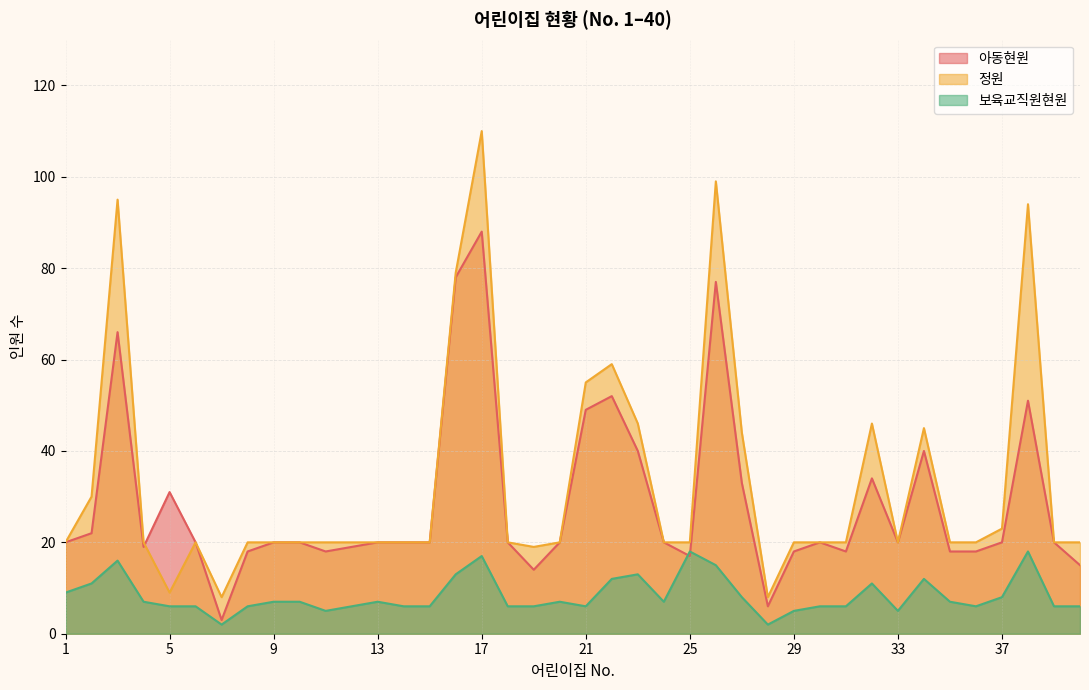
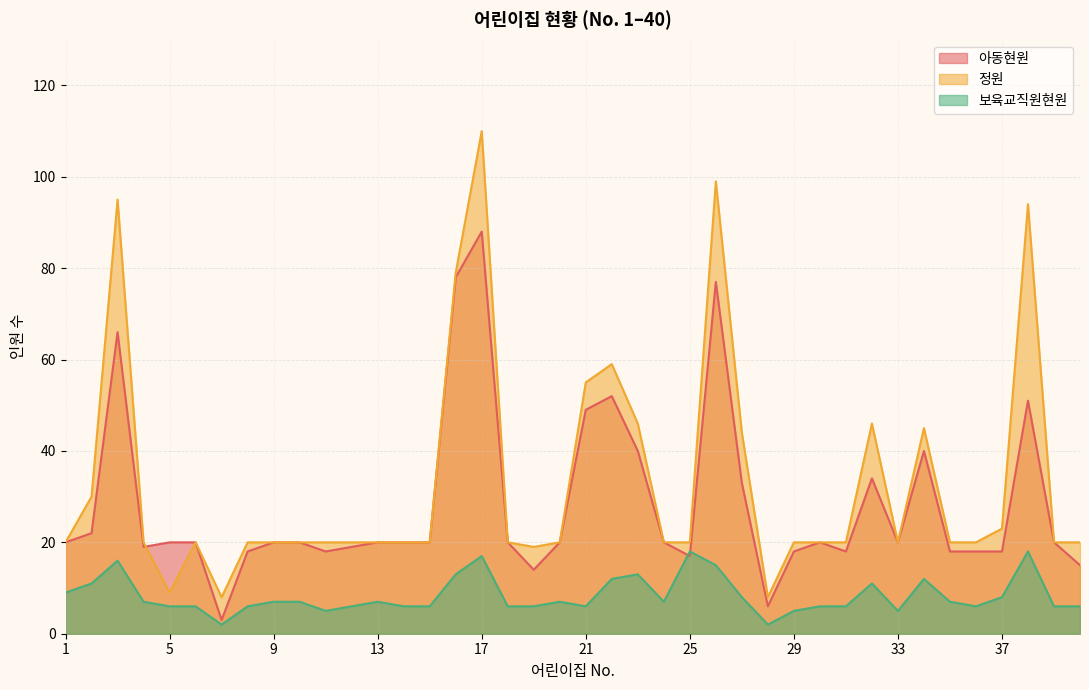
  {
    "아동현원": {
-     "5": 31,
+     "5": 20,
      "17": 88,
      "21": 49,
      "25": 17,
      "29": 18,
-     "37": 20
+     "37": 18
    },
    "정원": {
      "5": 9,
      "17": 110,
      "21": 55,
      "25": 20,
      "29": 20,
      "37": 23
    },
    "보육교직원현원": {
      "1": 9,
      "5": 6,
      "9": 7,
      "13": 7,
      "17": 17,
      "21": 6,
      "25": 18,
      "29": 5,
      "33": 5,
      "37": 8
    }
  }
